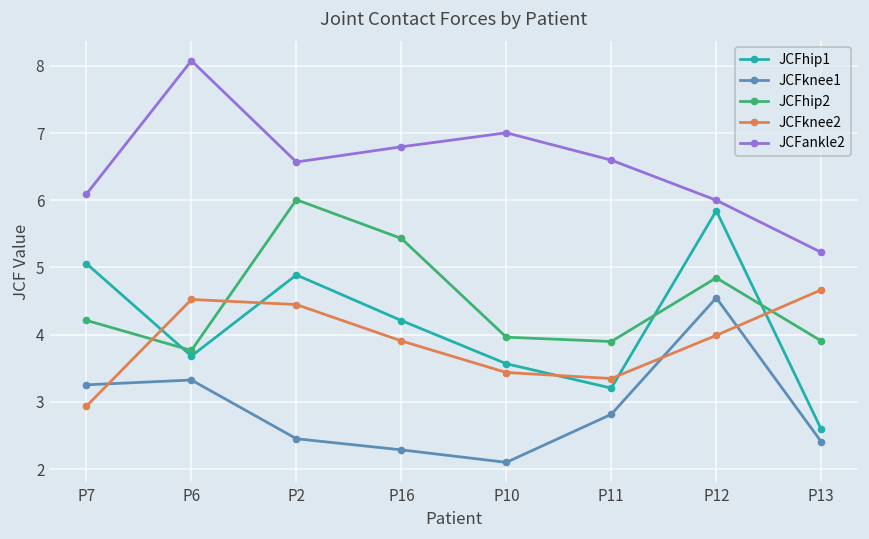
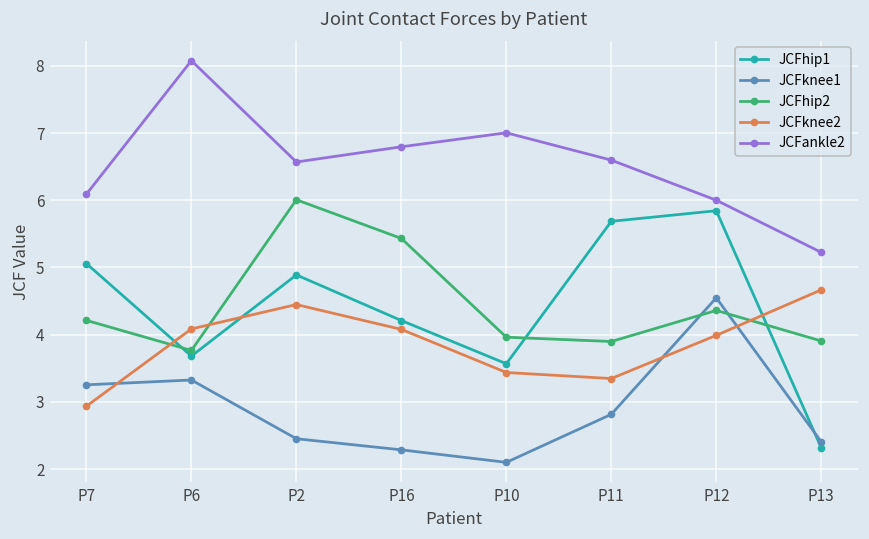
  {
    "JCFhip1": {
      "P7": 5.1,
      "P6": 3.7,
      "P2": 4.9,
      "P16": 4.2,
      "P10": 3.6,
-     "P11": 3.2,
+     "P11": 5.7,
      "P12": 5.8,
-     "P13": 2.6
+     "P13": 2.3
    },
    "JCFknee1": {
      "P7": 3.3,
      "P6": 3.3,
      "P2": 2.5,
      "P16": 2.3,
      "P10": 2.1,
      "P11": 2.8,
      "P12": 4.5,
      "P13": 2.4
    },
    "JCFhip2": {
      "P7": 4.2,
      "P6": 3.8,
      "P2": 6.0,
      "P16": 5.4,
      "P10": 4.0,
      "P11": 3.9,
-     "P12": 4.8,
+     "P12": 4.4,
      "P13": 3.9
    },
    "JCFknee2": {
      "P7": 2.9,
-     "P6": 4.5,
+     "P6": 4.1,
      "P2": 4.4,
-     "P16": 3.9,
+     "P16": 4.1,
      "P10": 3.4,
      "P11": 3.3,
      "P12": 4.0,
      "P13": 4.7
    },
    "JCFankle2": {
      "P7": 6.1,
      "P6": 8.1,
      "P2": 6.6,
      "P16": 6.8,
      "P10": 7.0,
      "P11": 6.6,
      "P12": 6.0,
      "P13": 5.2
    }
  }
